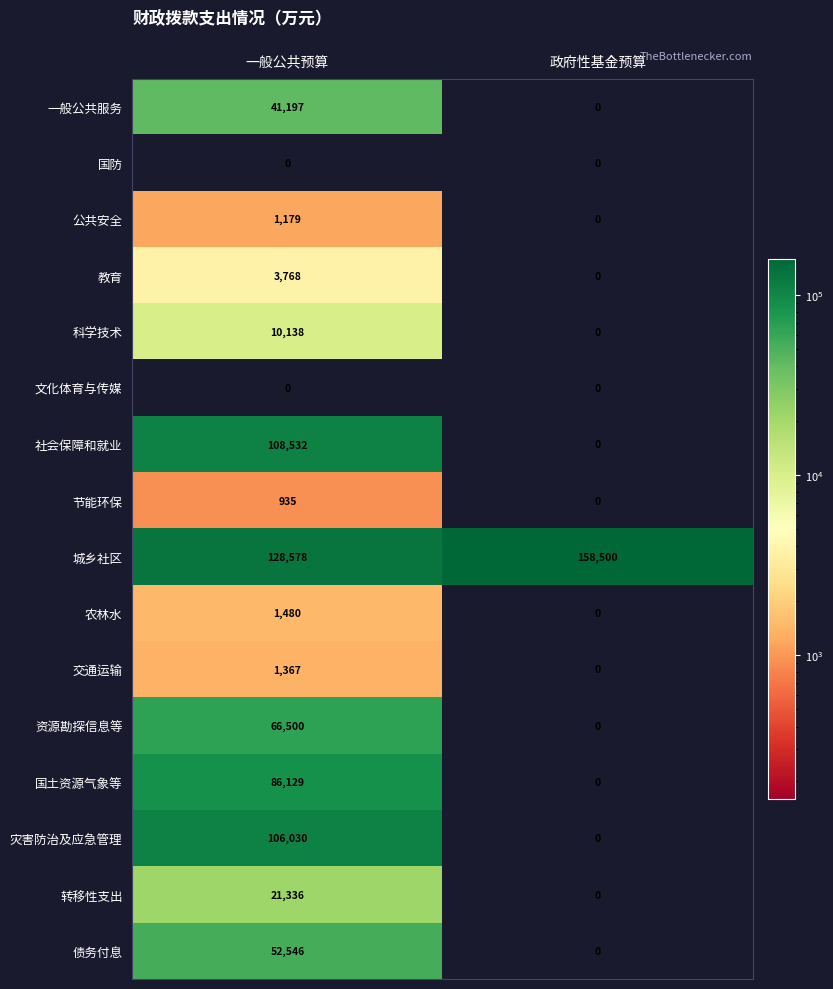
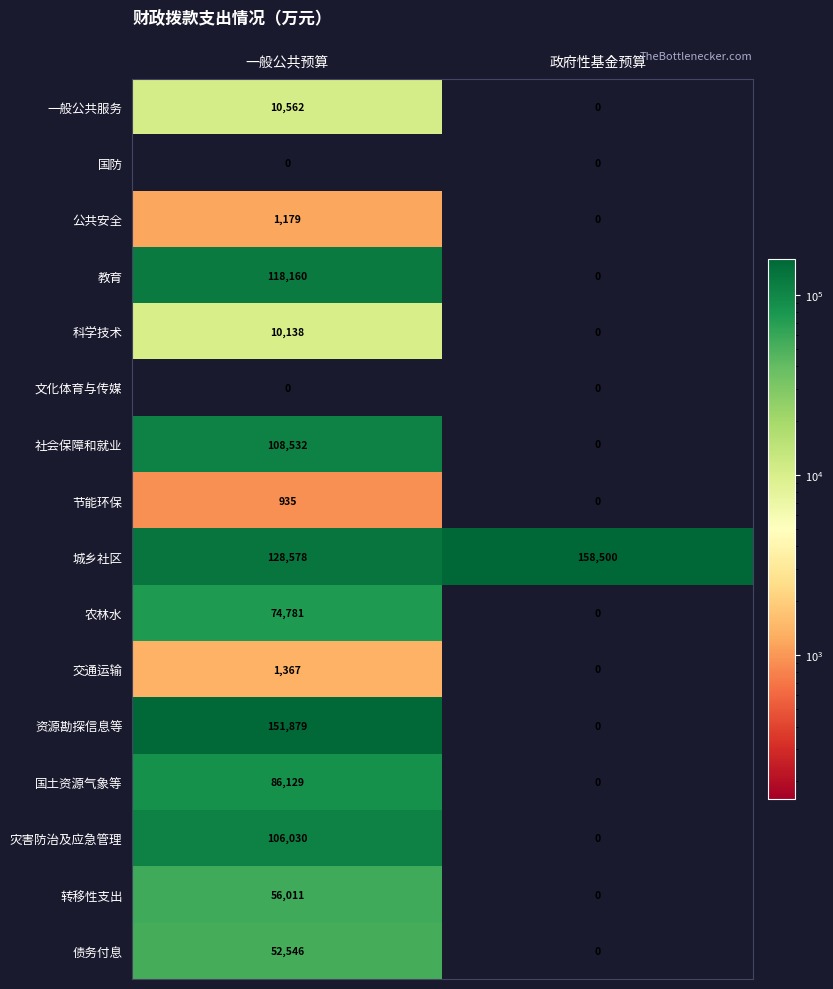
  {
    "一般公共服务": {
-     "一般公共预算": "41,197"
+     "一般公共预算": "10,562"
    },
    "公共安全": {
      "一般公共预算": "1,179"
    },
    "教育": {
-     "一般公共预算": "3,768"
+     "一般公共预算": "118,160"
    },
    "科学技术": {
      "一般公共预算": "10,138"
    },
    "社会保障和就业": {
      "一般公共预算": "108,532"
    },
    "节能环保": {
      "一般公共预算": "935"
    },
    "城乡社区": {
      "一般公共预算": "128,578",
      "政府性基金预算": "158,500"
    },
    "农林水": {
-     "一般公共预算": "1,480"
+     "一般公共预算": "74,781"
    },
    "交通运输": {
      "一般公共预算": "1,367"
    },
    "资源勘探信息等": {
-     "一般公共预算": "66,500"
+     "一般公共预算": "151,879"
    },
    "国土资源气象等": {
      "一般公共预算": "86,129"
    },
    "灾害防治及应急管理": {
      "一般公共预算": "106,030"
    },
    "转移性支出": {
-     "一般公共预算": "21,336"
+     "一般公共预算": "56,011"
    },
    "债务付息": {
      "一般公共预算": "52,546"
    }
  }
